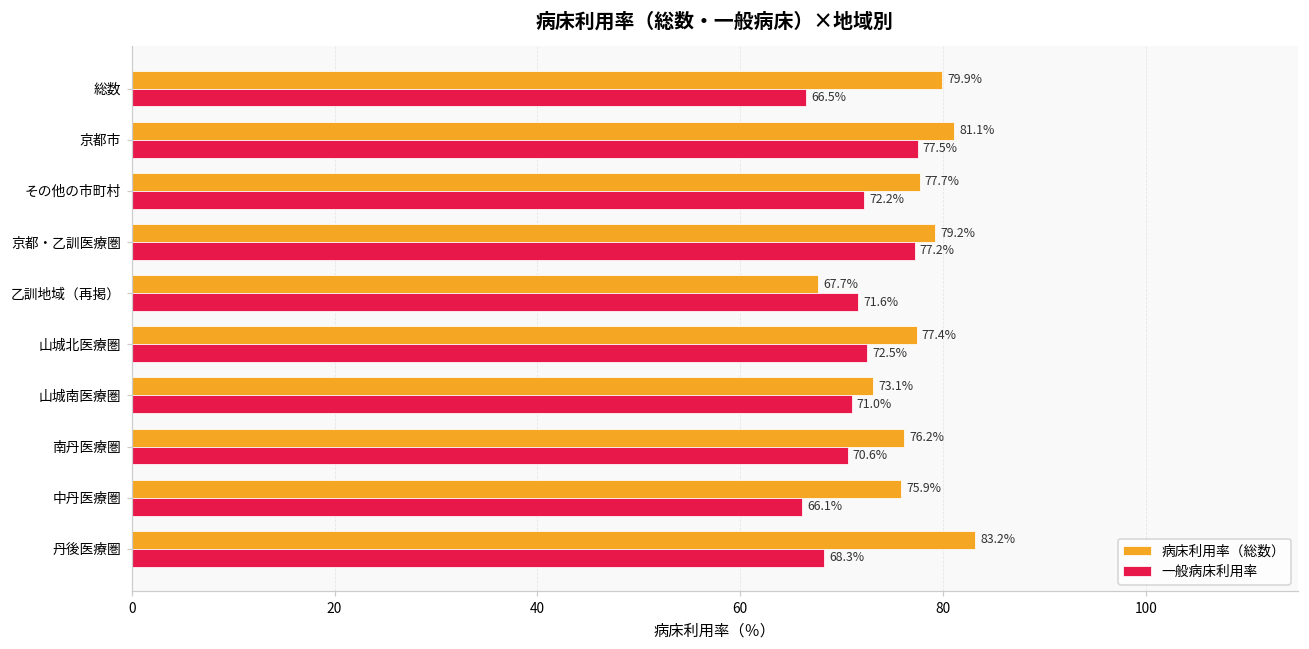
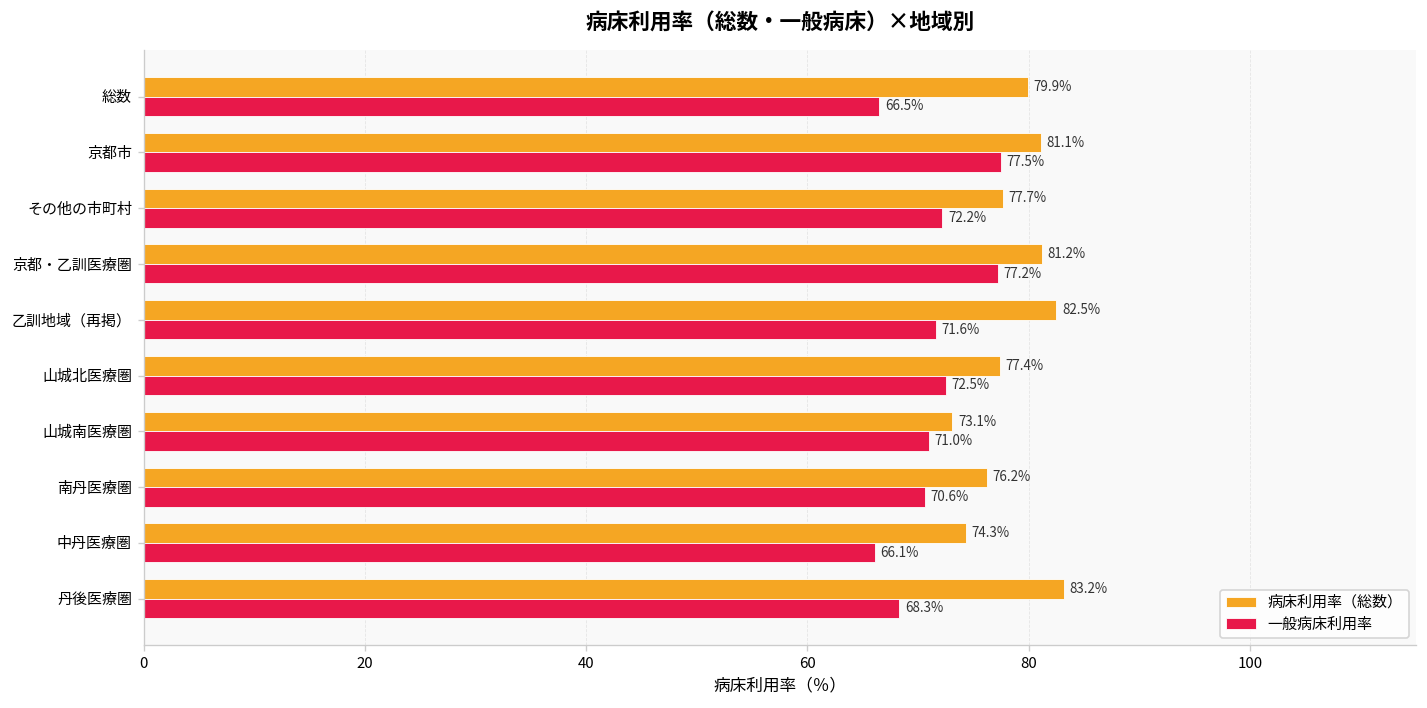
  {
    "病床利用率（総数）": {
      "総数": "79.9%",
      "京都市": "81.1%",
      "その他の市町村": "77.7%",
-     "京都・乙訓医療圏": "79.2%",
-     "乙訓地域（再掲）": "67.7%",
+     "京都・乙訓医療圏": "81.2%",
+     "乙訓地域（再掲）": "82.5%",
      "山城北医療圏": "77.4%",
      "山城南医療圏": "73.1%",
      "南丹医療圏": "76.2%",
-     "中丹医療圏": "75.9%",
+     "中丹医療圏": "74.3%",
      "丹後医療圏": "83.2%"
    },
    "一般病床利用率": {
      "総数": "66.5%",
      "京都市": "77.5%",
      "その他の市町村": "72.2%",
      "京都・乙訓医療圏": "77.2%",
      "乙訓地域（再掲）": "71.6%",
      "山城北医療圏": "72.5%",
      "山城南医療圏": "71.0%",
      "南丹医療圏": "70.6%",
      "中丹医療圏": "66.1%",
      "丹後医療圏": "68.3%"
    }
  }
